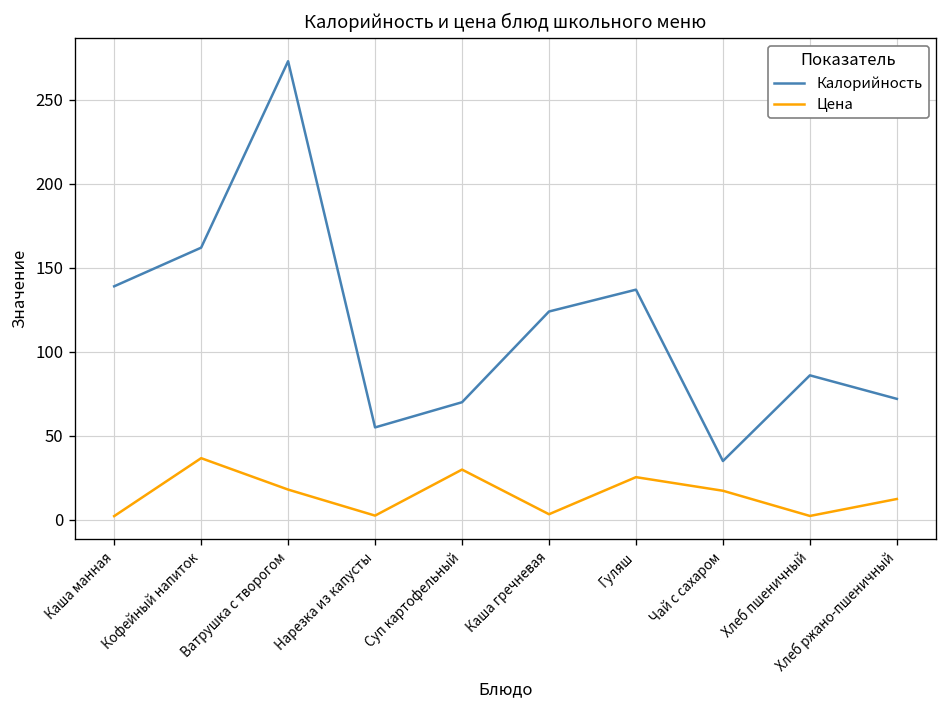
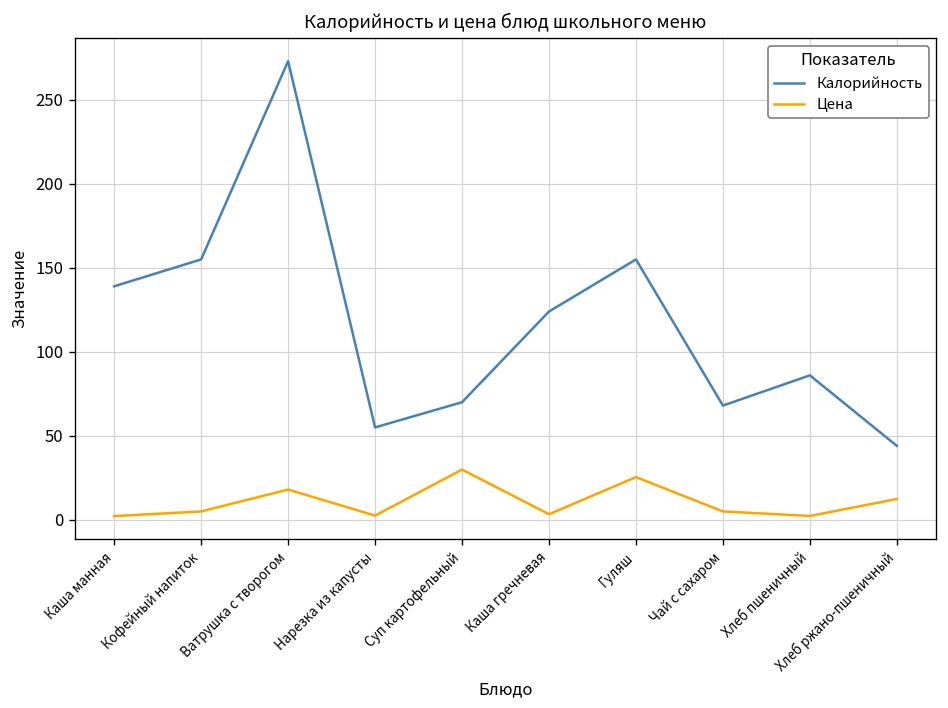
  {
    "Калорийность": {
      "Каша манная": 139,
-     "Кофейный напиток": 162,
+     "Кофейный напиток": 155,
      "Ватрушка с творогом": 273,
      "Нарезка из капусты": 55,
      "Суп картофельный": 70,
      "Каша гречневая": 124,
-     "Гуляш": 137,
-     "Чай с сахаром": 35,
+     "Гуляш": 155,
+     "Чай с сахаром": 68,
      "Хлеб пшеничный": 86,
-     "Хлеб ржано-пшеничный": 72
+     "Хлеб ржано-пшеничный": 44
    },
    "Цена": {
      "Каша манная": 2,
-     "Кофейный напиток": 37,
+     "Кофейный напиток": 5,
      "Ватрушка с творогом": 18,
      "Нарезка из капусты": 3,
      "Суп картофельный": 30,
      "Каша гречневая": 3,
      "Гуляш": 25,
-     "Чай с сахаром": 17,
+     "Чай с сахаром": 5,
      "Хлеб пшеничный": 2,
      "Хлеб ржано-пшеничный": 12
    }
  }
